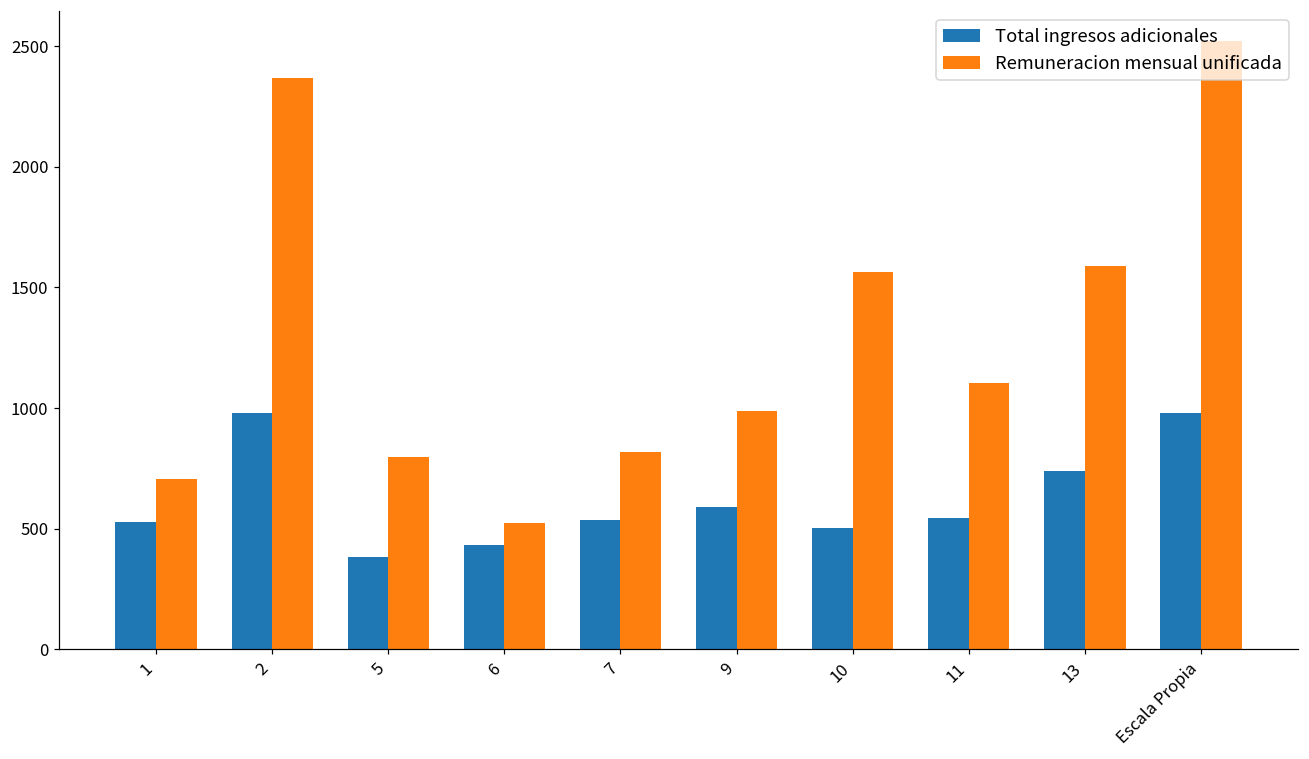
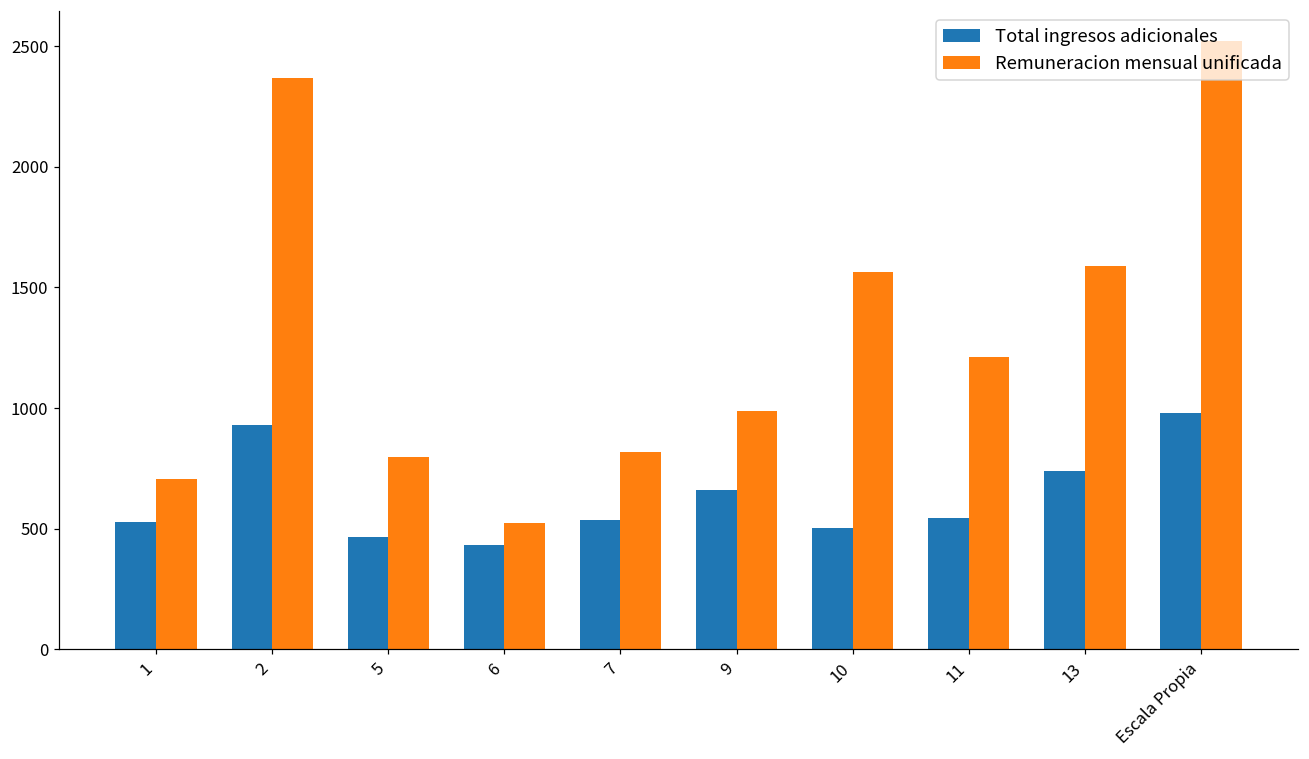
  {
    "Total ingresos adicionales": {
      "1": 530,
-     "2": 980,
-     "5": 380,
+     "2": 930,
+     "5": 460,
      "6": 430,
      "7": 540,
-     "9": 590,
+     "9": 660,
      "10": 500,
      "11": 550,
      "13": 740,
      "Escala Propia": 980
    },
    "Remuneracion mensual unificada": {
      "1": 710,
      "2": 2370,
      "5": 800,
      "6": 530,
      "7": 820,
      "9": 990,
      "10": 1560,
-     "11": 1100,
+     "11": 1210,
      "13": 1590
    }
  }
